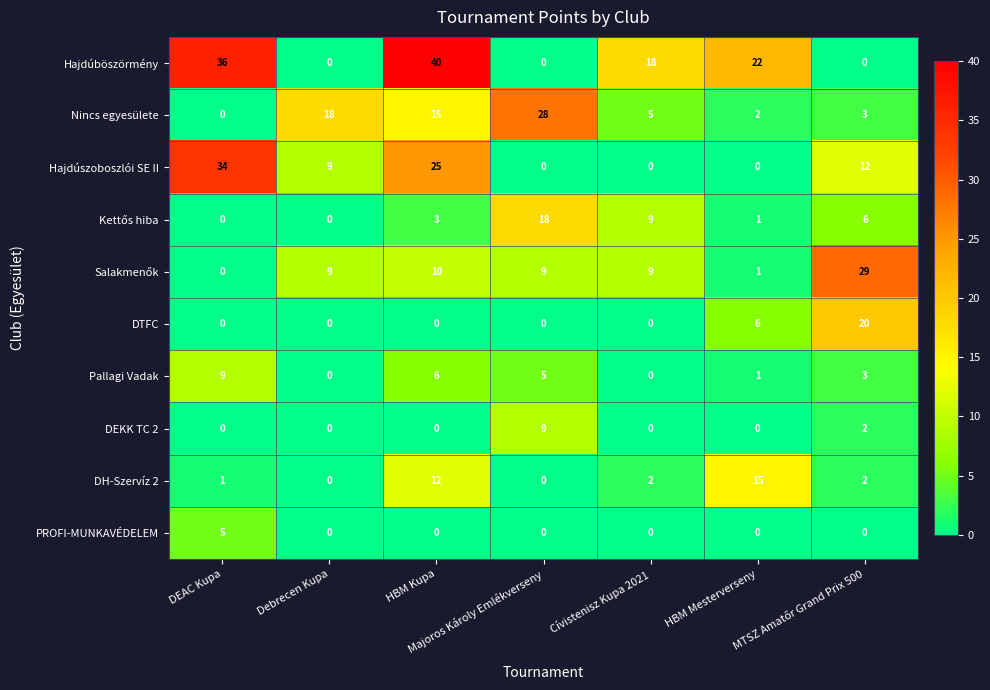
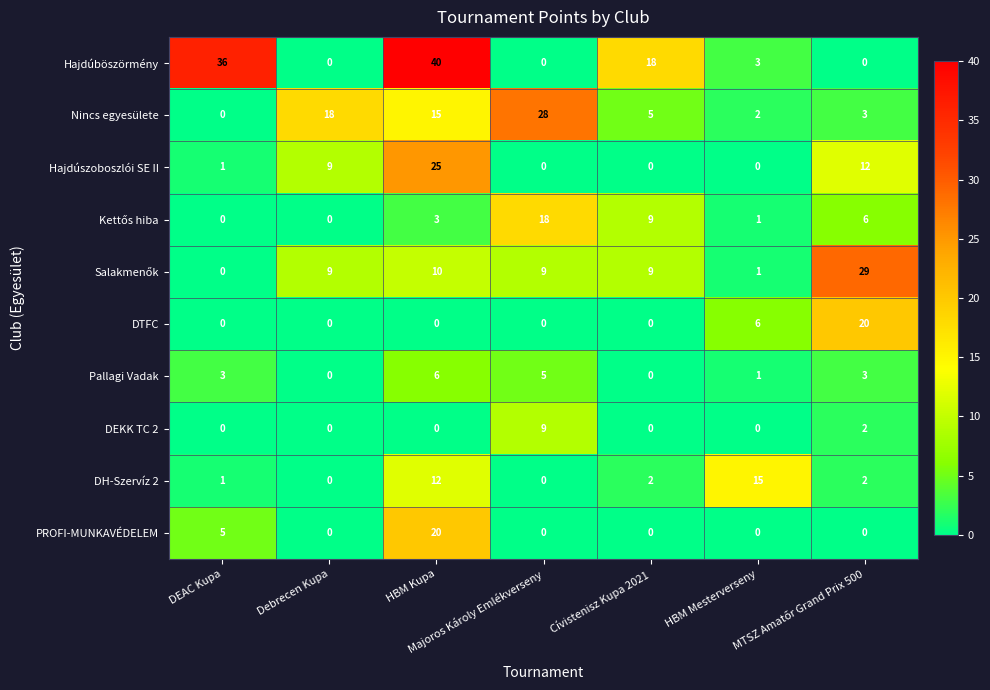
  {
    "Hajdúböszörmény": {
      "DEAC Kupa": 36,
      "Debrecen Kupa": 0,
      "HBM Kupa": 40,
      "Majoros Károly Emlékverseny": 0,
      "Cívistenisz Kupa 2021": 18,
-     "HBM Mesterverseny": 22,
+     "HBM Mesterverseny": 3,
      "MTSZ Amatőr Grand Prix 500": 0
    },
    "Nincs egyesülete": {
      "DEAC Kupa": 0,
      "Debrecen Kupa": 18,
      "HBM Kupa": 15,
      "Majoros Károly Emlékverseny": 28,
      "Cívistenisz Kupa 2021": 5,
      "HBM Mesterverseny": 2,
      "MTSZ Amatőr Grand Prix 500": 3
    },
    "Hajdúszoboszlói SE II": {
-     "DEAC Kupa": 34,
+     "DEAC Kupa": 1,
      "Debrecen Kupa": 9,
      "HBM Kupa": 25,
      "Majoros Károly Emlékverseny": 0,
      "Cívistenisz Kupa 2021": 0,
      "HBM Mesterverseny": 0,
      "MTSZ Amatőr Grand Prix 500": 12
    },
    "Kettős hiba": {
      "DEAC Kupa": 0,
      "Debrecen Kupa": 0,
      "HBM Kupa": 3,
      "Majoros Károly Emlékverseny": 18,
      "Cívistenisz Kupa 2021": 9,
      "HBM Mesterverseny": 1,
      "MTSZ Amatőr Grand Prix 500": 6
    },
    "Salakmenők": {
      "DEAC Kupa": 0,
      "Debrecen Kupa": 9,
      "HBM Kupa": 10,
      "Majoros Károly Emlékverseny": 9,
      "Cívistenisz Kupa 2021": 9,
      "HBM Mesterverseny": 1,
      "MTSZ Amatőr Grand Prix 500": 29
    },
    "DTFC": {
      "DEAC Kupa": 0,
      "Debrecen Kupa": 0,
      "HBM Kupa": 0,
      "Majoros Károly Emlékverseny": 0,
      "Cívistenisz Kupa 2021": 0,
      "HBM Mesterverseny": 6,
      "MTSZ Amatőr Grand Prix 500": 20
    },
    "Pallagi Vadak": {
-     "DEAC Kupa": 9,
+     "DEAC Kupa": 3,
      "Debrecen Kupa": 0,
      "HBM Kupa": 6,
      "Majoros Károly Emlékverseny": 5,
      "Cívistenisz Kupa 2021": 0,
      "HBM Mesterverseny": 1,
      "MTSZ Amatőr Grand Prix 500": 3
    },
    "DEKK TC 2": {
      "DEAC Kupa": 0,
      "Debrecen Kupa": 0,
      "HBM Kupa": 0,
      "Majoros Károly Emlékverseny": 9,
      "Cívistenisz Kupa 2021": 0,
      "HBM Mesterverseny": 0,
      "MTSZ Amatőr Grand Prix 500": 2
    },
    "DH-Szervíz 2": {
      "DEAC Kupa": 1,
      "Debrecen Kupa": 0,
      "HBM Kupa": 12,
      "Majoros Károly Emlékverseny": 0,
      "Cívistenisz Kupa 2021": 2,
      "HBM Mesterverseny": 15,
      "MTSZ Amatőr Grand Prix 500": 2
    },
    "PROFI-MUNKAVÉDELEM": {
      "DEAC Kupa": 5,
      "Debrecen Kupa": 0,
-     "HBM Kupa": 0,
+     "HBM Kupa": 20,
      "Majoros Károly Emlékverseny": 0,
      "Cívistenisz Kupa 2021": 0,
      "HBM Mesterverseny": 0,
      "MTSZ Amatőr Grand Prix 500": 0
    }
  }
